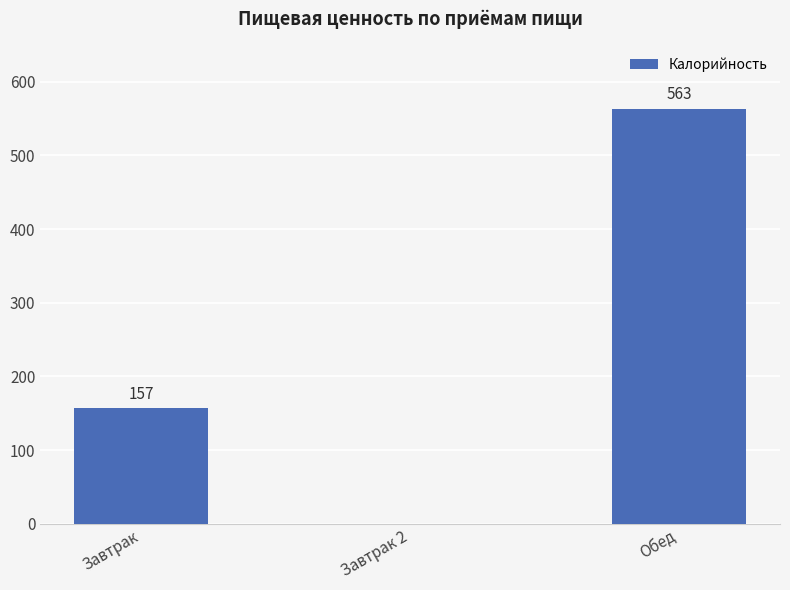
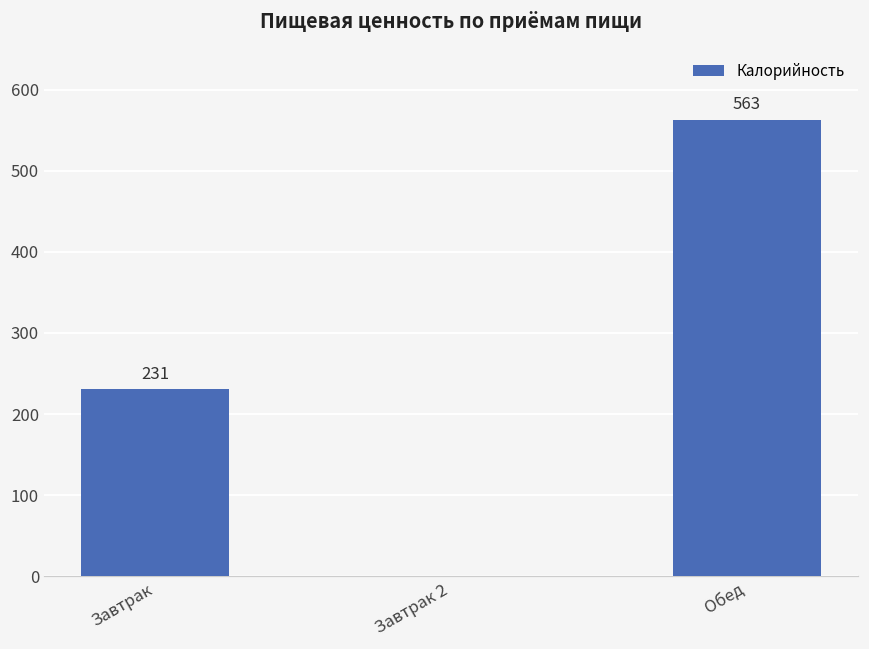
  {
-   "Завтрак": 157,
+   "Завтрак": 231,
    "Обед": 563
  }
